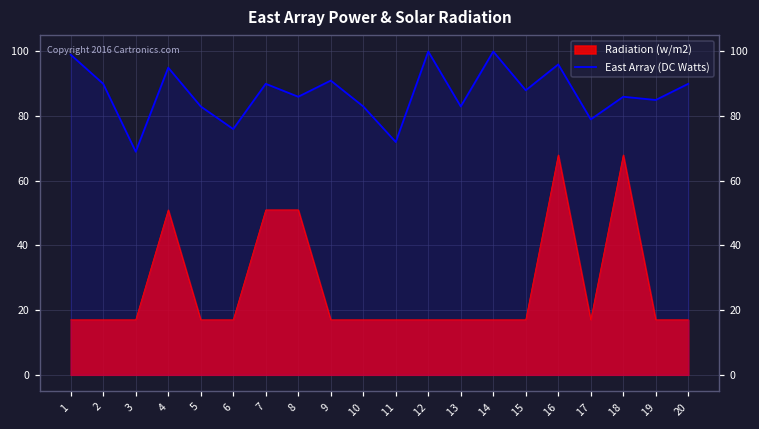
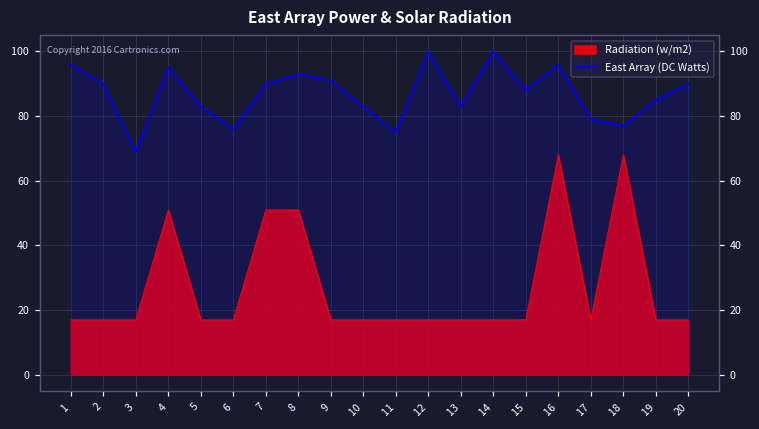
  {
    "Radiation (w/m2)": {
      "1": 17,
      "2": 17,
      "3": 17,
      "4": 51,
      "5": 17,
      "6": 17,
      "7": 51,
      "8": 51,
      "9": 17,
      "10": 17,
      "11": 17,
      "12": 17,
      "13": 17,
      "14": 17,
      "15": 17,
      "16": 68,
      "17": 17,
      "18": 68,
      "19": 17,
      "20": 17
    },
    "East Array (DC Watts)": {
-     "1": 99,
+     "1": 96,
      "2": 90,
      "3": 69,
      "4": 95,
      "5": 83,
      "6": 76,
      "7": 90,
-     "8": 86,
+     "8": 93,
      "9": 91,
      "10": 83,
-     "11": 72,
+     "11": 75,
      "12": 100,
      "13": 83,
      "14": 100,
      "15": 88,
      "16": 96,
      "17": 79,
-     "18": 86,
+     "18": 77,
      "19": 85,
      "20": 90
    }
  }
